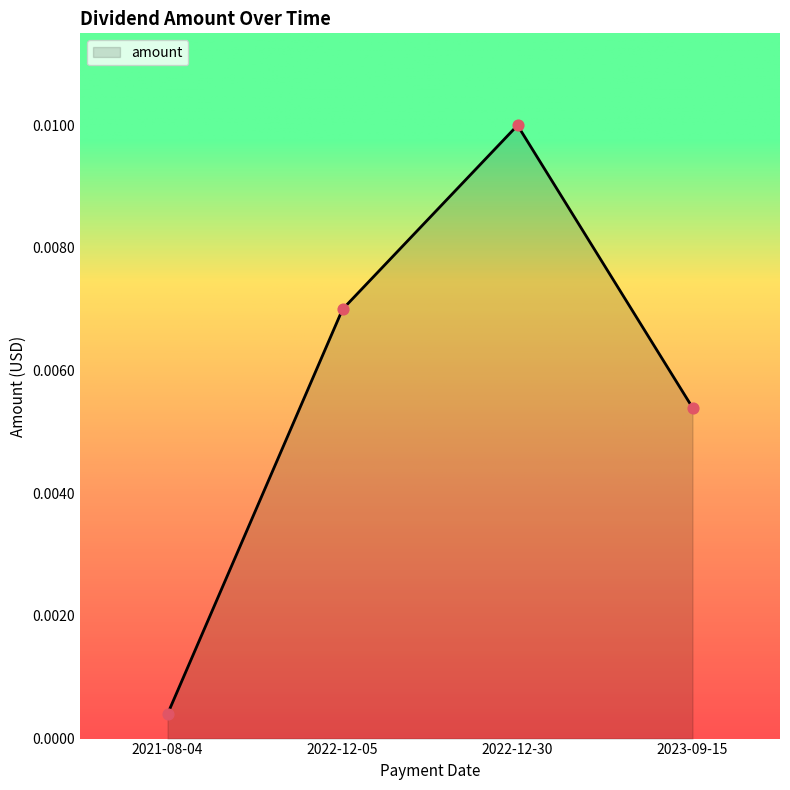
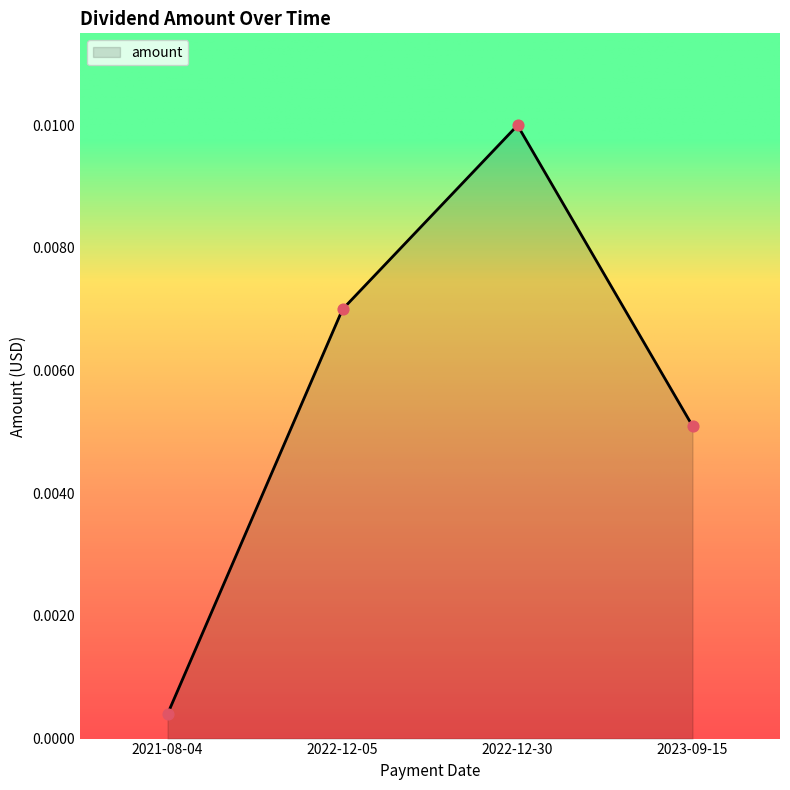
  {
    "2021-08-04": 0.0004,
    "2022-12-05": 0.0070,
    "2022-12-30": 0.0100,
-   "2023-09-15": 0.0054
+   "2023-09-15": 0.0051
  }
